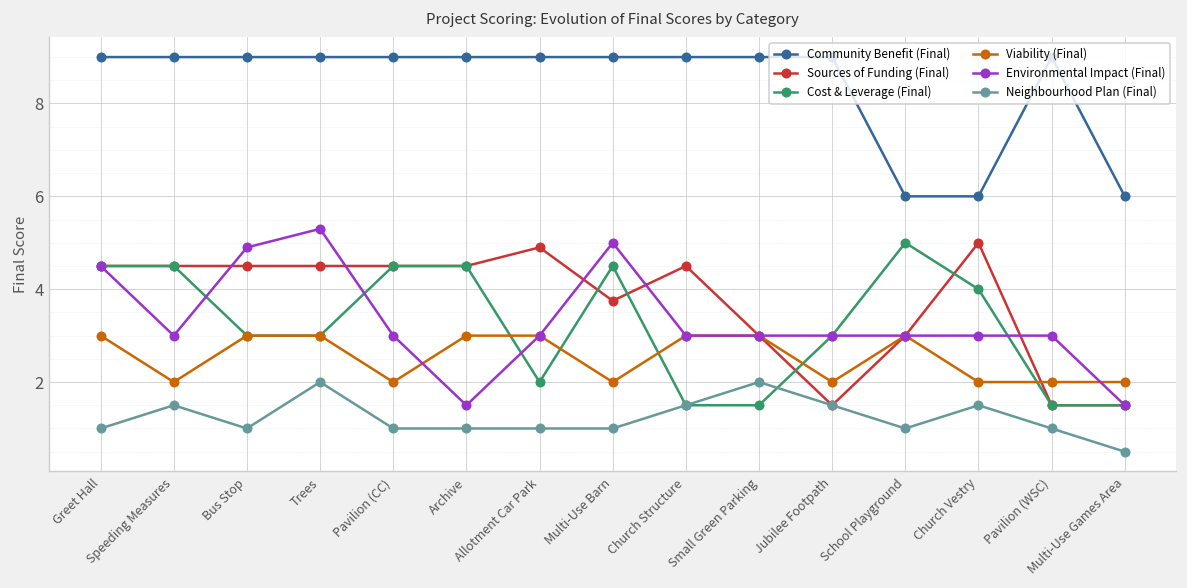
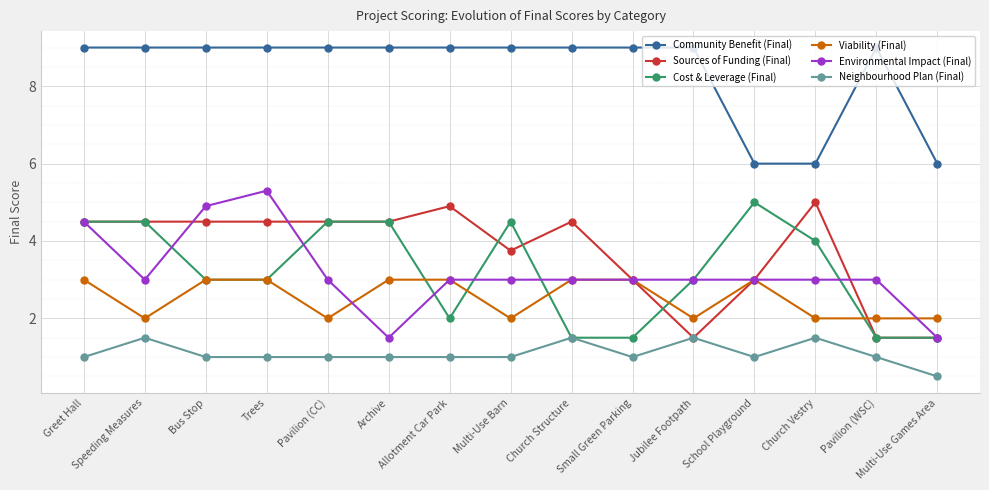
  {
    "Community Benefit (Final)": {
      "Greet Hall": 9,
      "Speeding Measures": 9,
      "Bus Stop": 9,
      "Trees": 9,
      "Pavilion (CC)": 9,
      "Archive": 9,
      "Allotment Car Park": 9,
      "Multi-Use Barn": 9,
      "Church Structure": 9,
      "Small Green Parking": 9,
      "School Playground": 6,
      "Church Vestry": 6,
      "Multi-Use Games Area": 6
    },
    "Sources of Funding (Final)": {
      "Bus Stop": 4.5,
      "Trees": 4.5,
      "Allotment Car Park": 4.9,
      "Multi-Use Barn": 3.8,
      "Church Structure": 4.5,
      "Church Vestry": 5
    },
    "Cost & Leverage (Final)": {
      "Allotment Car Park": 2,
      "Multi-Use Barn": 4.5,
      "Small Green Parking": 1.5,
      "School Playground": 5,
      "Church Vestry": 4
    },
    "Viability (Final)": {
      "Greet Hall": 3,
      "Speeding Measures": 2,
      "Pavilion (CC)": 2,
      "Archive": 3,
      "Multi-Use Barn": 2,
      "Jubilee Footpath": 2,
      "Church Vestry": 2,
      "Pavilion (WSC)": 2,
      "Multi-Use Games Area": 2
    },
    "Environmental Impact (Final)": {
      "Speeding Measures": 3,
      "Bus Stop": 4.9,
      "Trees": 5.3,
      "Pavilion (CC)": 3,
      "Archive": 1.5,
-     "Multi-Use Barn": 5,
+     "Multi-Use Barn": 3,
      "Church Vestry": 3,
      "Pavilion (WSC)": 3
    },
    "Neighbourhood Plan (Final)": {
      "Greet Hall": 1,
      "Speeding Measures": 1.5,
      "Bus Stop": 1,
-     "Trees": 2,
+     "Trees": 1,
      "Pavilion (CC)": 1,
      "Archive": 1,
      "Allotment Car Park": 1,
      "Multi-Use Barn": 1,
-     "Small Green Parking": 2,
+     "Small Green Parking": 1,
      "School Playground": 1,
      "Church Vestry": 1.5,
      "Pavilion (WSC)": 1,
      "Multi-Use Games Area": 0.5
    }
  }
